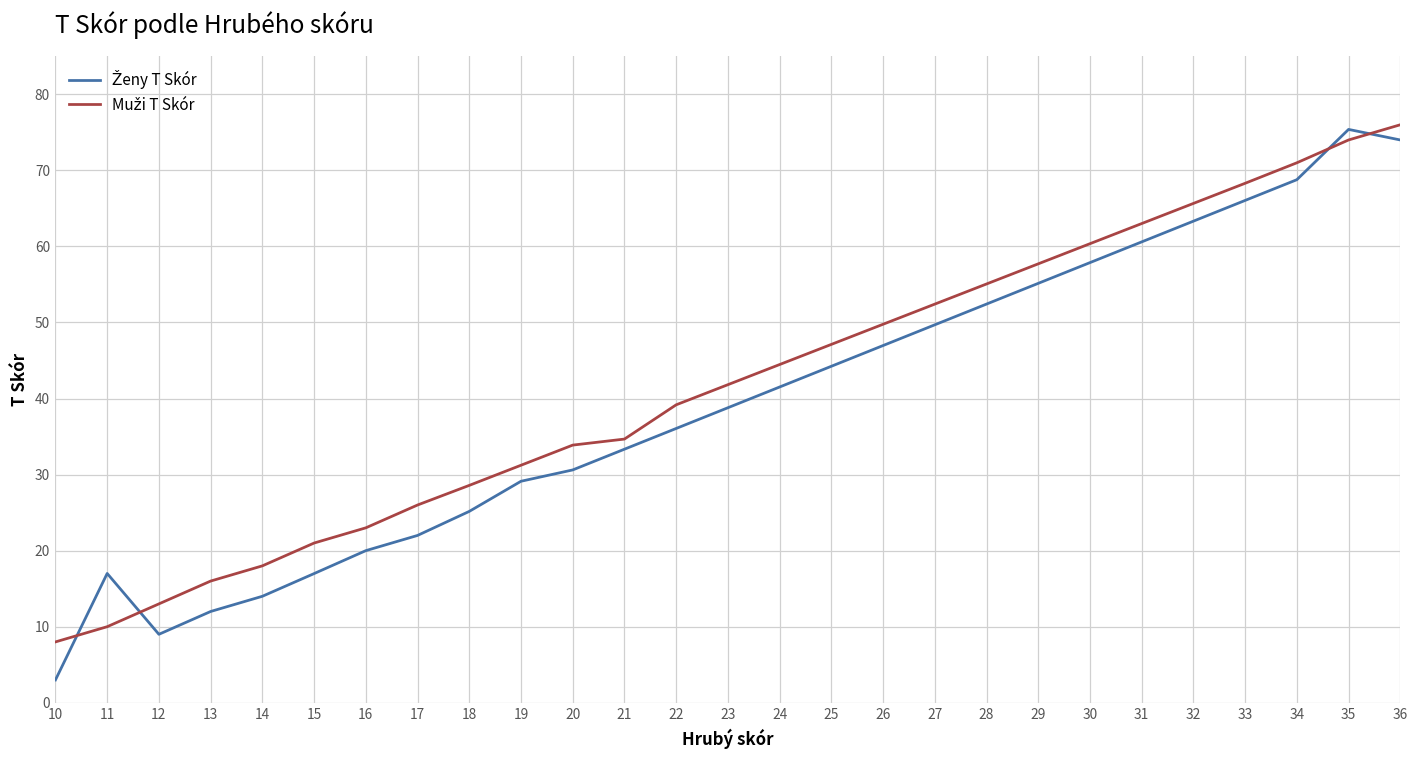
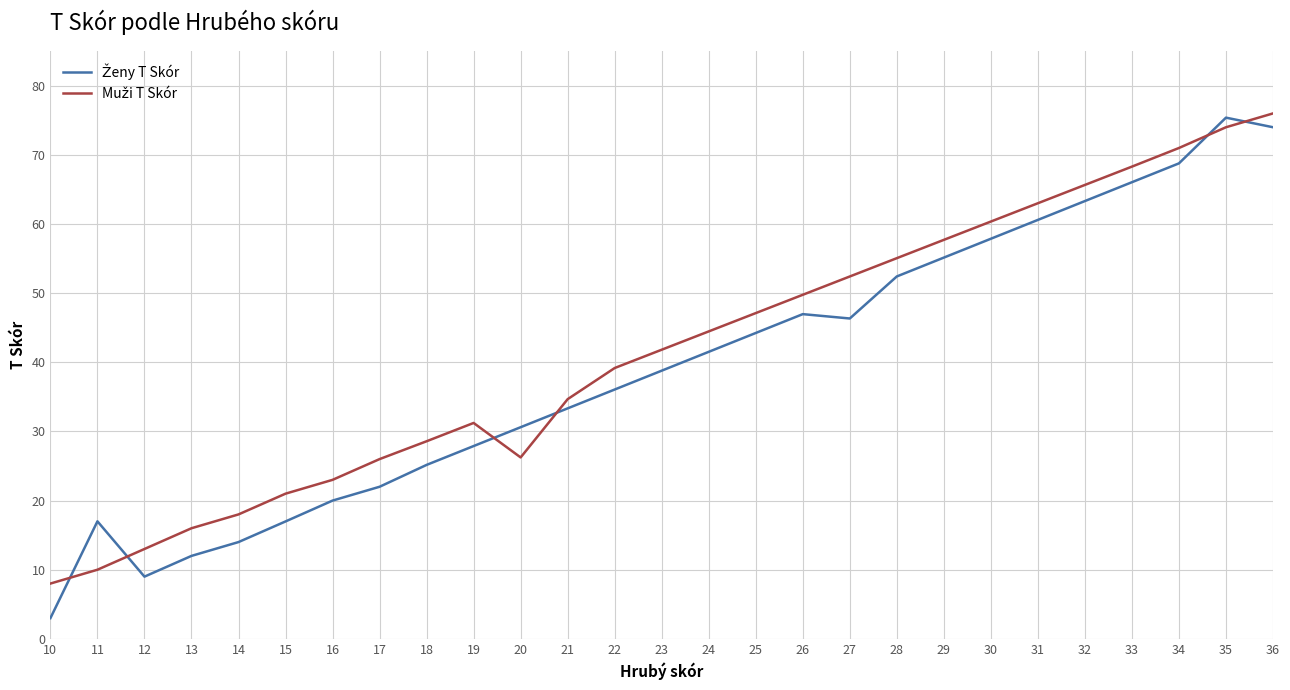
  {
    "Ženy T Skór": {
      "10": 3,
      "11": 17,
      "12": 9,
      "13": 12,
      "14": 14,
      "15": 17,
      "16": 20,
      "17": 22,
      "18": 25,
-     "19": 29,
+     "19": 28,
      "20": 31,
      "21": 33,
      "22": 36,
      "23": 39,
      "24": 42,
      "25": 44,
      "26": 47,
-     "27": 50,
+     "27": 46,
      "28": 52,
      "29": 55,
      "30": 58,
      "31": 61,
      "32": 63,
      "33": 66,
      "34": 69,
      "35": 75,
      "36": 74
    },
    "Muži T Skór": {
      "10": 8,
      "11": 10,
      "12": 13,
      "13": 16,
      "14": 18,
      "15": 21,
      "16": 23,
      "17": 26,
      "18": 29,
      "19": 31,
-     "20": 34,
+     "20": 26,
      "21": 35,
      "22": 39,
      "23": 42,
      "24": 44,
      "25": 47,
      "26": 50,
      "27": 52,
      "28": 55,
      "29": 58,
      "30": 60,
      "31": 63,
      "32": 66,
      "33": 68,
      "34": 71,
      "35": 74,
      "36": 76
    }
  }
